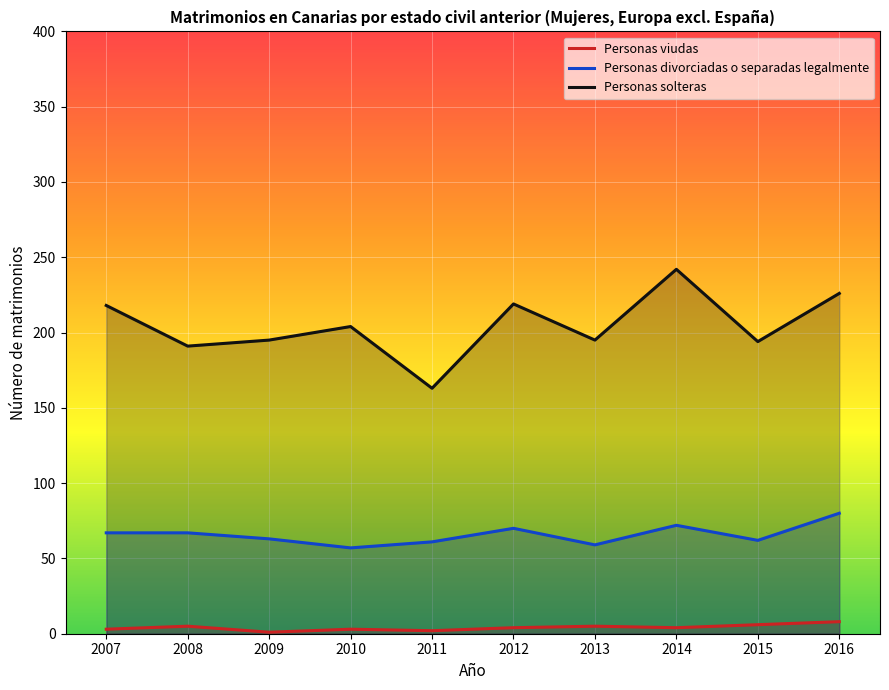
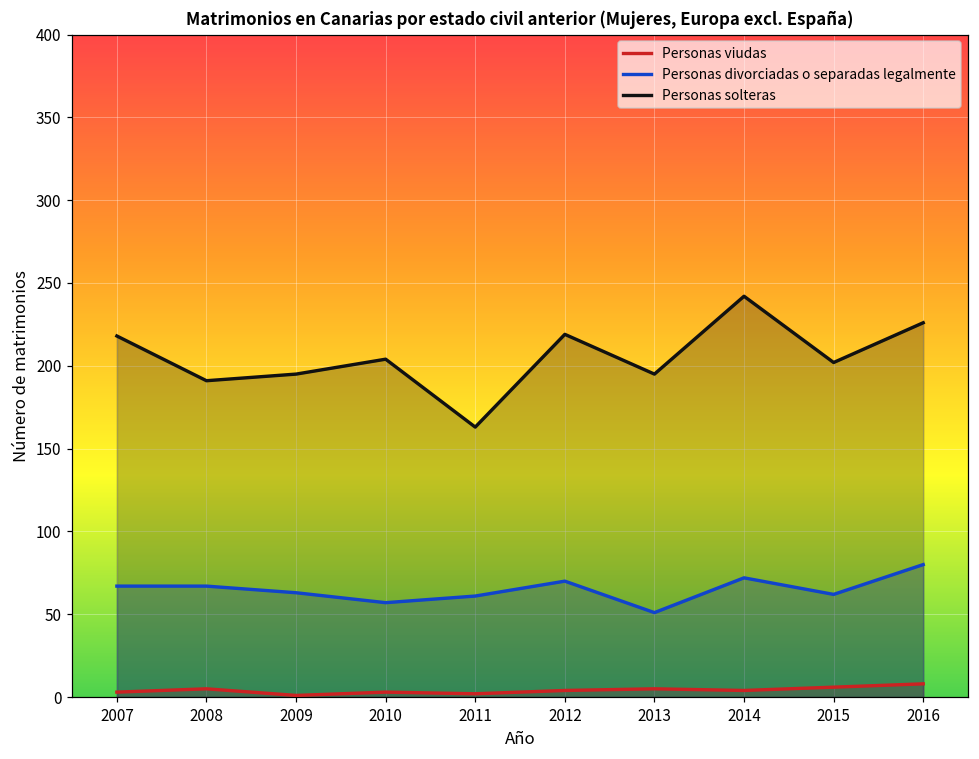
  {
    "Personas viudas": {
      "2007": 3,
      "2008": 5,
      "2009": 1,
      "2010": 3,
      "2011": 2,
      "2012": 4,
      "2013": 5,
      "2014": 4,
      "2015": 6,
      "2016": 8
    },
    "Personas divorciadas o separadas legalmente": {
      "2007": 67,
      "2008": 67,
      "2009": 63,
      "2010": 57,
      "2011": 61,
      "2012": 70,
-     "2013": 59,
+     "2013": 51,
      "2014": 72,
      "2015": 62,
      "2016": 80
    },
    "Personas solteras": {
      "2007": 218,
      "2008": 191,
      "2009": 195,
      "2010": 204,
      "2011": 163,
      "2012": 219,
      "2013": 195,
      "2014": 242,
-     "2015": 194,
+     "2015": 202,
      "2016": 226
    }
  }
